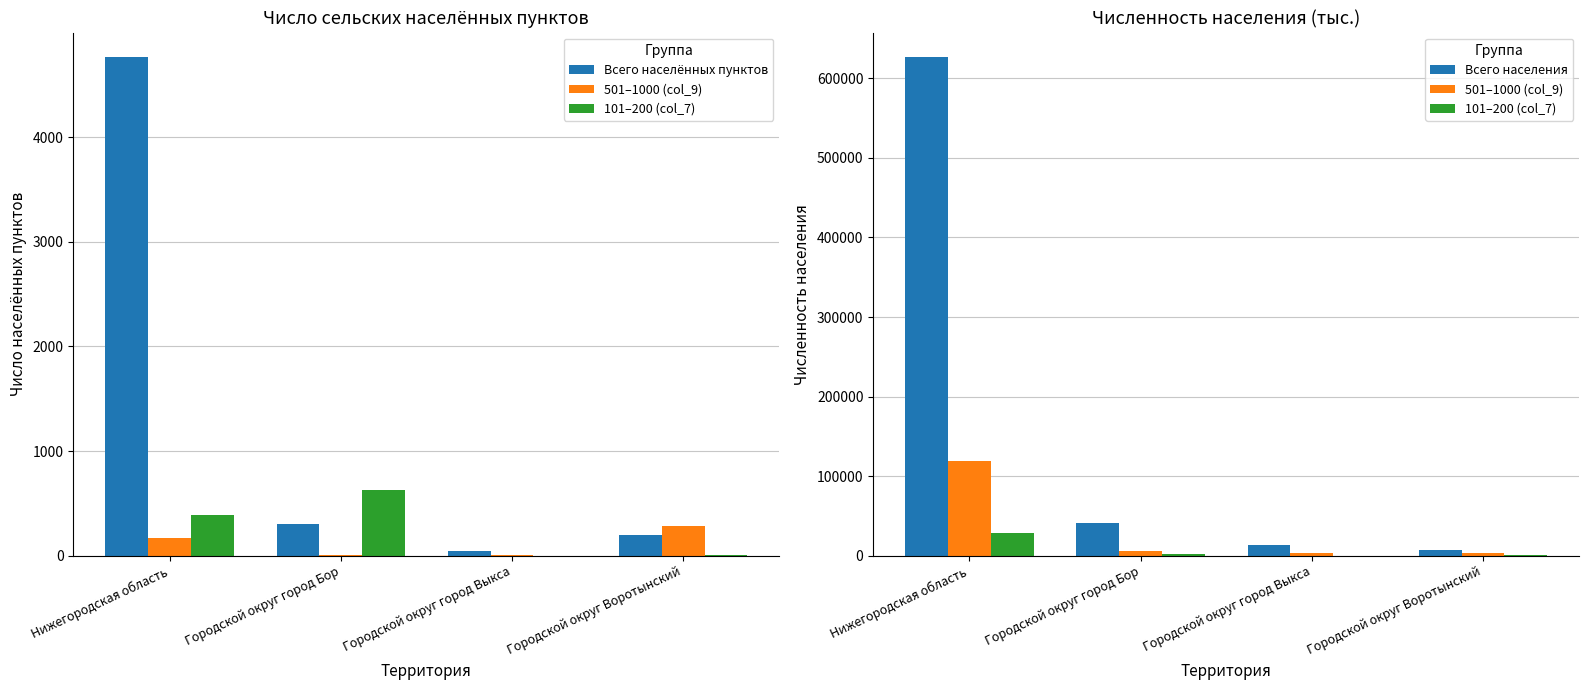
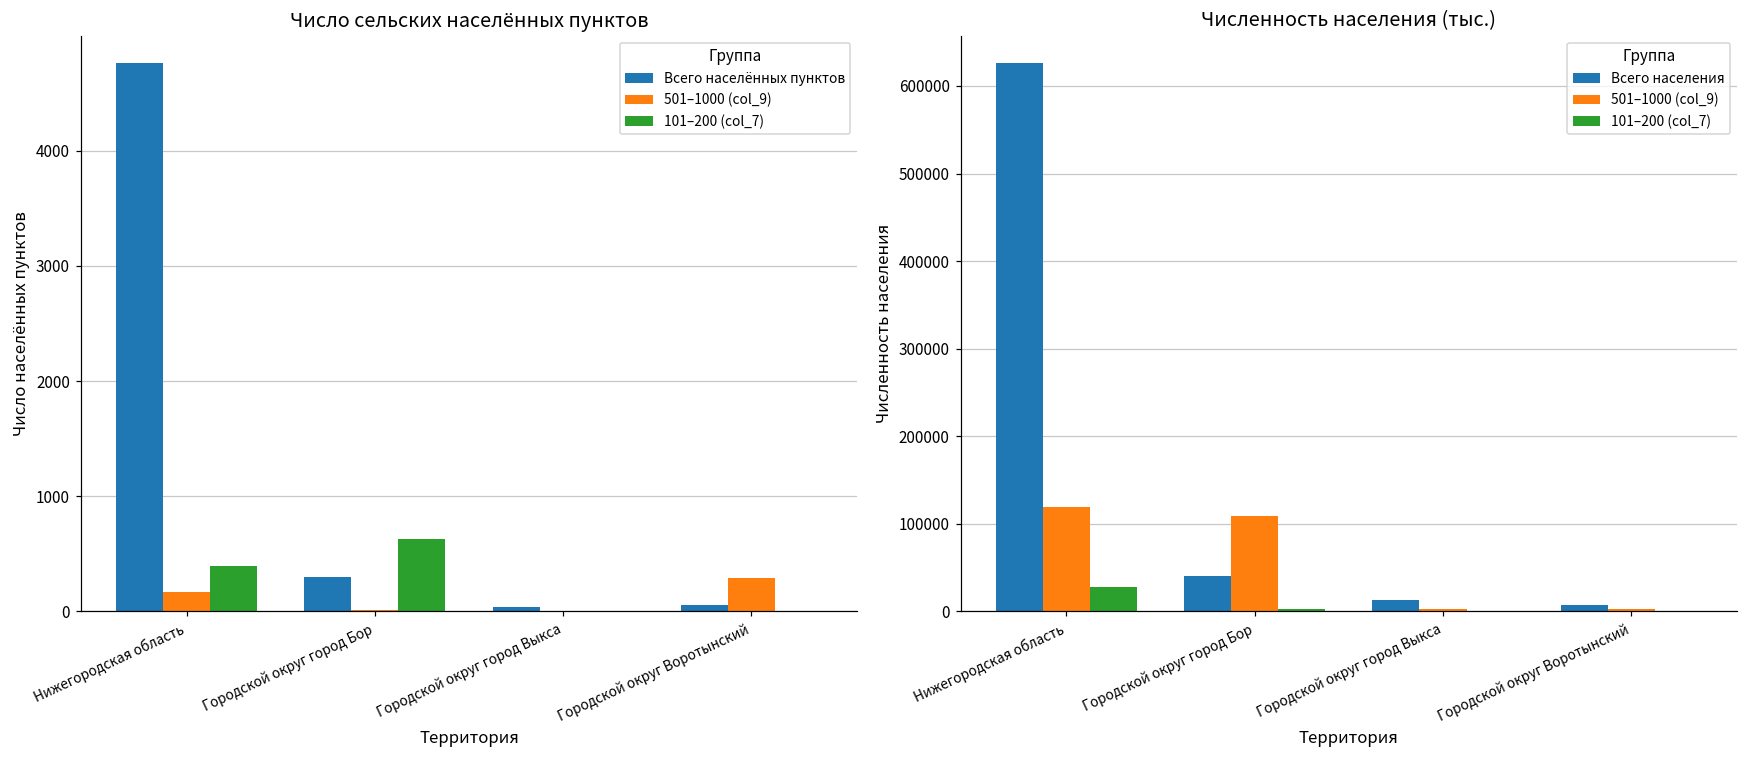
  {
    "Число сельских населённых пунктов": {
      "Всего населённых пунктов": {
        "Нижегородская область": 4760,
        "Городской округ город Бор": 300,
        "Городской округ город Выкса": 40,
-       "Городской округ Воротынский": 200
+       "Городской округ Воротынский": 60
      },
      "501–1000 (col_9)": {
        "Нижегородская область": 170,
        "Городской округ Воротынский": 290
      },
      "101–200 (col_7)": {
        "Нижегородская область": 390,
        "Городской округ город Бор": 630
      }
    },
    "Численность населения (тыс.)": {
      "Всего населения": {
        "Нижегородская область": 630000,
        "Городской округ город Бор": 40000,
        "Городской округ город Выкса": 10000,
        "Городской округ Воротынский": 10000
      },
      "501–1000 (col_9)": {
        "Нижегородская область": 120000,
-       "Городской округ город Бор": 10000,
+       "Городской округ город Бор": 110000,
        "Городской округ город Выкса": 0
      },
      "101–200 (col_7)": {
        "Нижегородская область": 30000
      }
    }
  }
